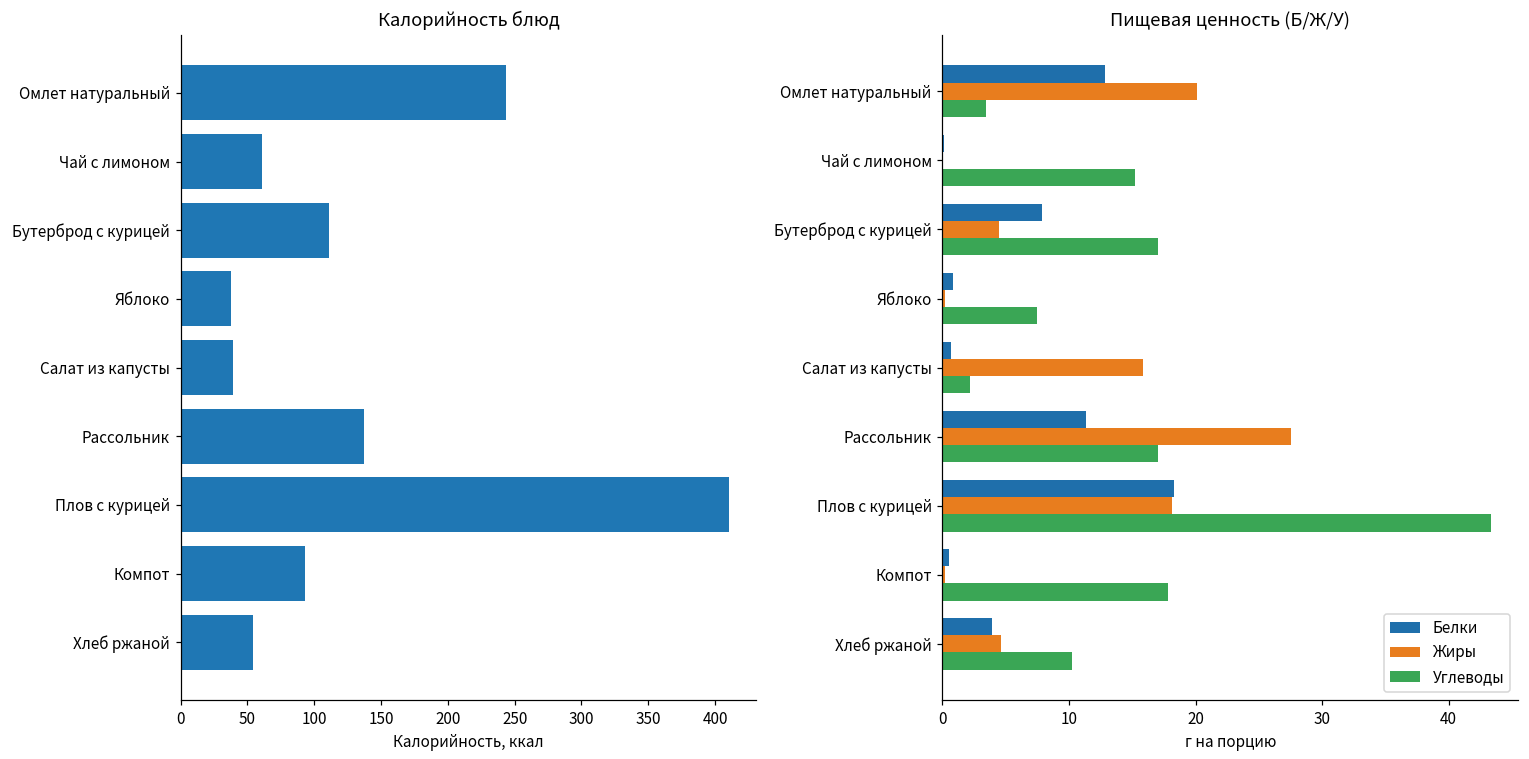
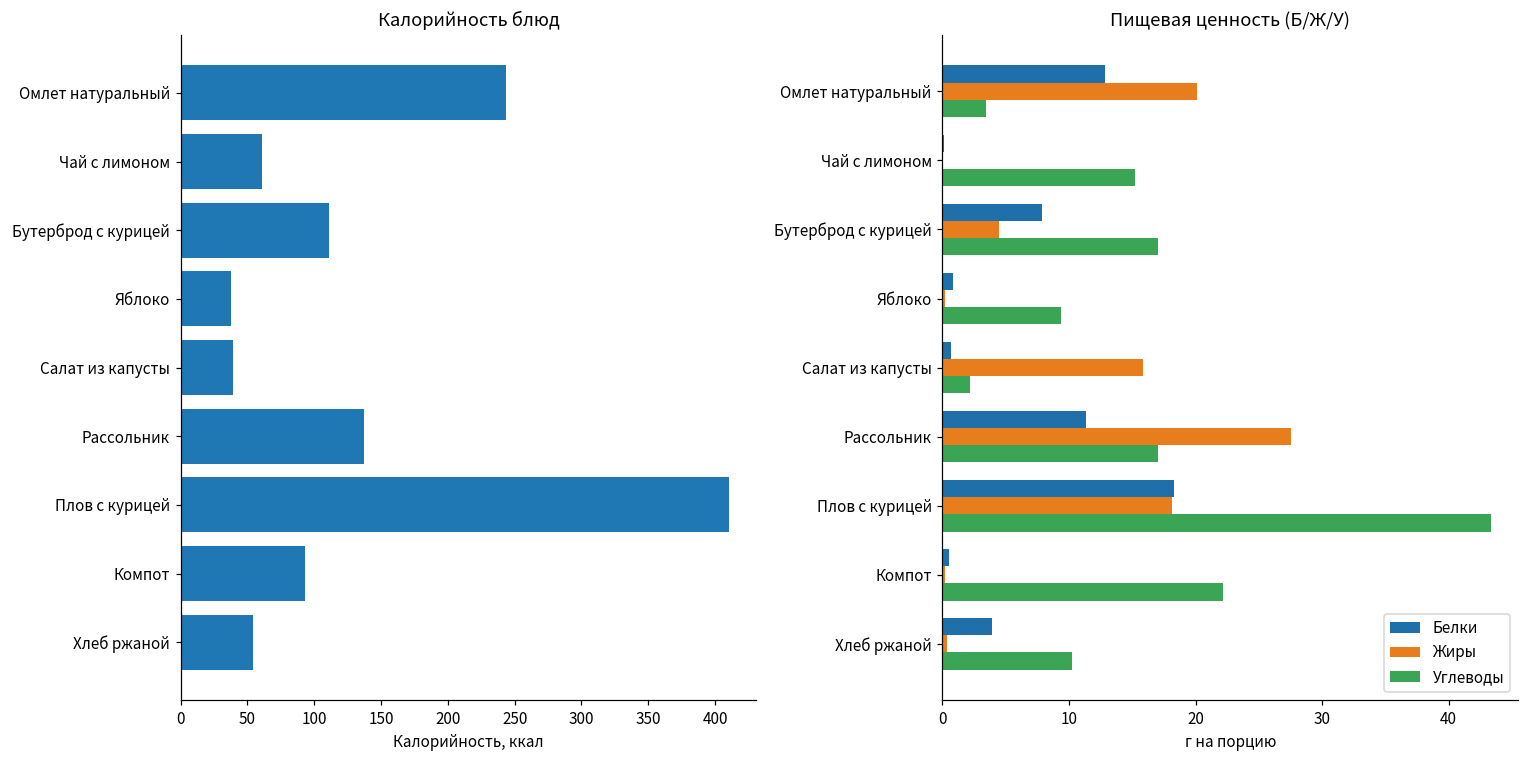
  {
    "Калорийность блюд": {
      "Омлет натуральный": 244,
      "Чай с лимоном": 61,
      "Бутерброд с курицей": 111,
      "Яблоко": 38,
      "Салат из капусты": 39,
      "Рассольник": 138,
      "Плов с курицей": 410,
      "Компот": 93,
      "Хлеб ржаной": 54
    },
    "Пищевая ценность (Б/Ж/У)": {
      "Белки": {
        "Омлет натуральный": 12.9,
        "Бутерброд с курицей": 7.9,
        "Яблоко": 0.8,
        "Салат из капусты": 0.7,
        "Рассольник": 11.4,
        "Плов с курицей": 18.3,
        "Компот": 0.5,
        "Хлеб ржаной": 3.9
      },
      "Жиры": {
        "Омлет натуральный": 20.1,
        "Чай с лимоном": 0.0,
        "Бутерброд с курицей": 4.5,
        "Салат из капусты": 15.8,
        "Рассольник": 27.5,
        "Плов с курицей": 18.2,
-       "Хлеб ржаной": 4.6
+       "Хлеб ржаной": 0.4
      },
      "Углеводы": {
        "Омлет натуральный": 3.5,
        "Чай с лимоном": 15.2,
        "Бутерброд с курицей": 17.0,
-       "Яблоко": 7.5,
+       "Яблоко": 9.4,
        "Салат из капусты": 2.2,
        "Рассольник": 17.0,
        "Плов с курицей": 43.3,
-       "Компот": 17.8,
+       "Компот": 22.2,
        "Хлеб ржаной": 10.2
      }
    }
  }
